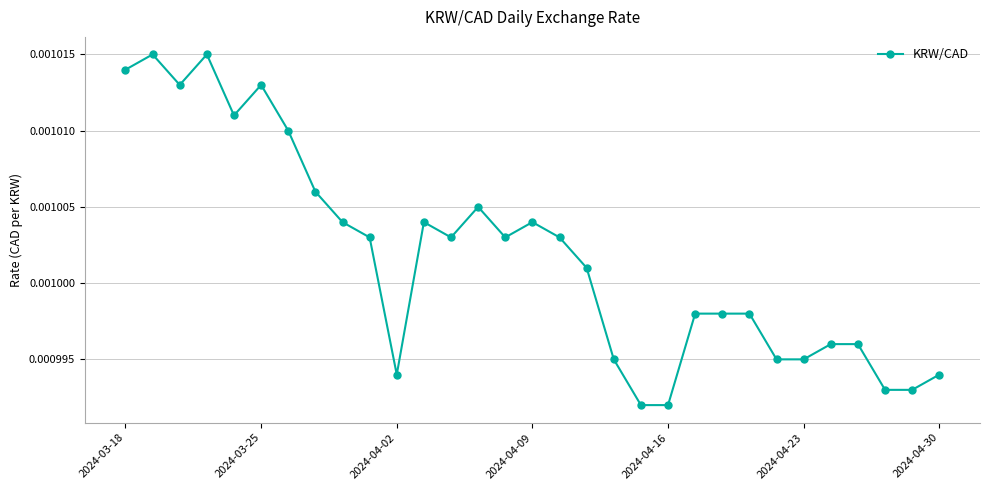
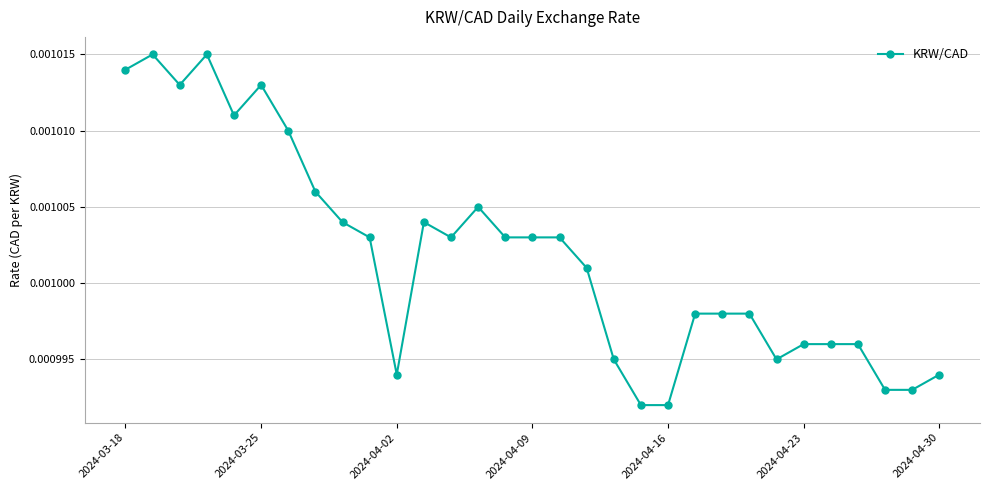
  {
    "2024-03-18": 0.001014,
    "2024-03-25": 0.001013,
    "2024-04-02": 0.000994,
-   "2024-04-09": 0.001004,
+   "2024-04-09": 0.001003,
    "2024-04-16": 0.000992,
-   "2024-04-23": 0.000995,
+   "2024-04-23": 0.000996,
    "2024-04-30": 0.000994
  }
